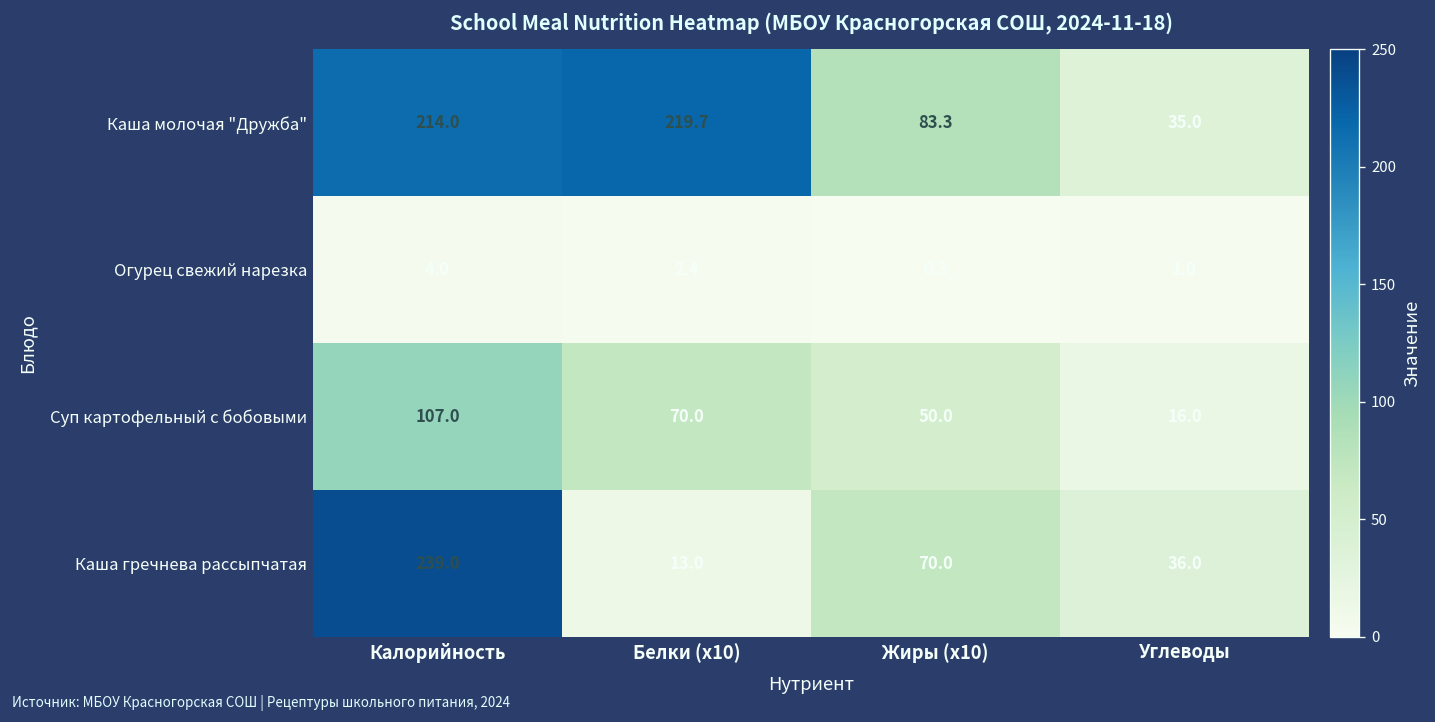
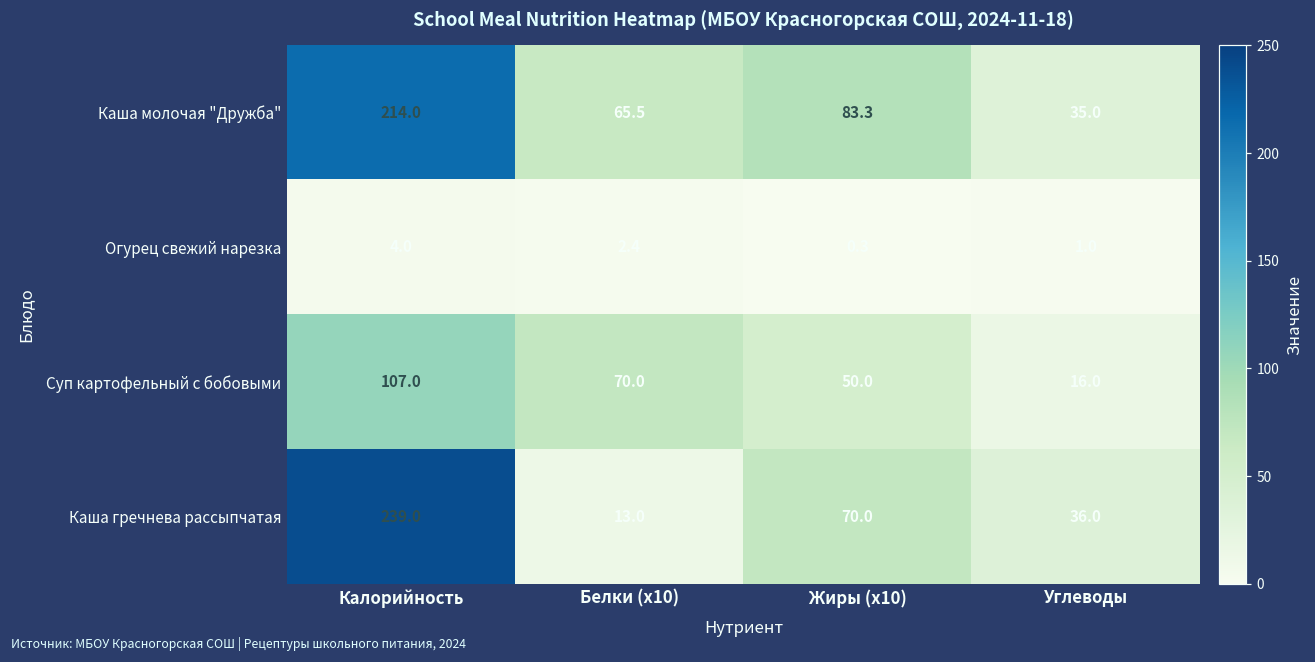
  {
    "Каша молочая \"Дружба\"": {
      "Калорийность": 214.0,
-     "Белки (x10)": 219.7,
+     "Белки (x10)": 65.5,
      "Жиры (x10)": 83.3
    },
    "Суп картофельный с бобовыми": {
      "Калорийность": 107.0,
      "Белки (x10)": 70.0
    },
    "Каша гречнева рассыпчатая": {
      "Калорийность": 239.0,
      "Жиры (x10)": 70.0
    }
  }
